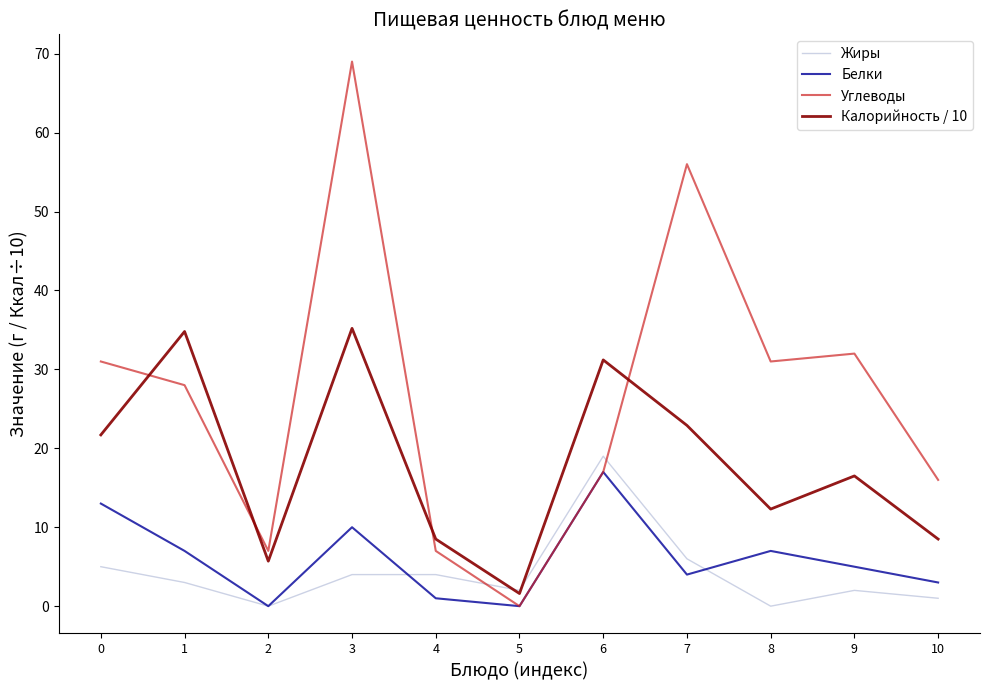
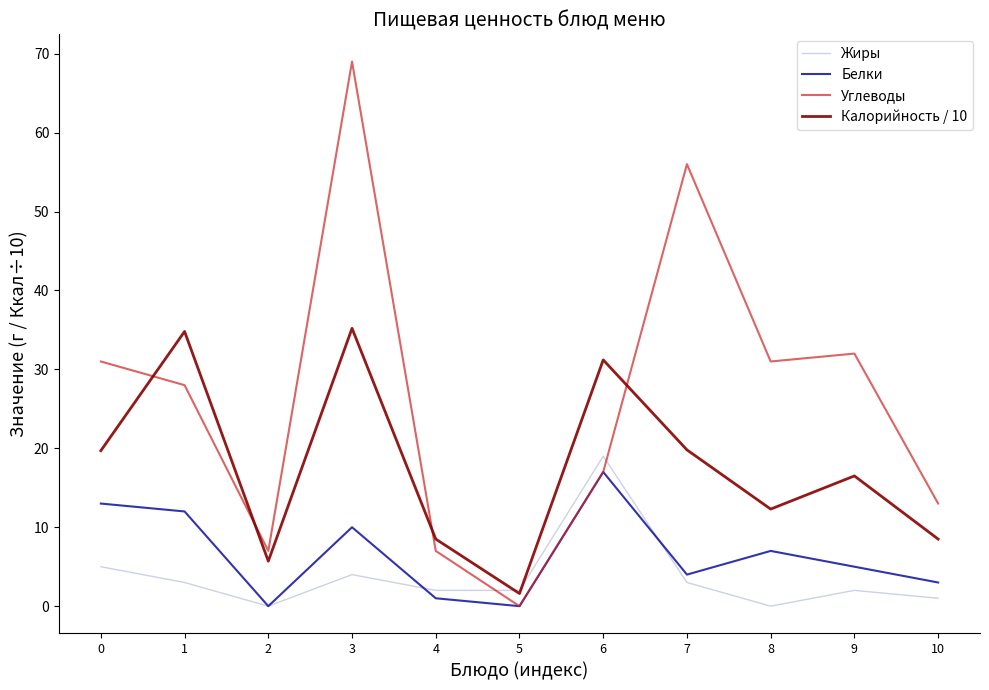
  {
    "Жиры": {
      "0": 5,
      "1": 3,
      "3": 4,
-     "4": 4,
+     "4": 2,
      "5": 2,
      "6": 19,
-     "7": 6,
+     "7": 3,
      "8": 0,
      "9": 2,
      "10": 1
    },
    "Белки": {
      "0": 13,
-     "1": 7,
+     "1": 12,
      "3": 10,
      "4": 1,
      "7": 4,
      "8": 7,
      "9": 5,
      "10": 3
    },
    "Углеводы": {
      "0": 31,
      "1": 28,
      "2": 7,
      "3": 69,
      "4": 7,
      "7": 56,
      "8": 31,
      "9": 32,
-     "10": 16
+     "10": 13
    },
    "Калорийность / 10": {
-     "0": 22,
+     "0": 20,
      "1": 35,
      "2": 6,
      "3": 35,
      "4": 9,
      "5": 2,
      "6": 31,
-     "7": 23,
+     "7": 20,
      "8": 12,
      "9": 17,
      "10": 9
    }
  }
